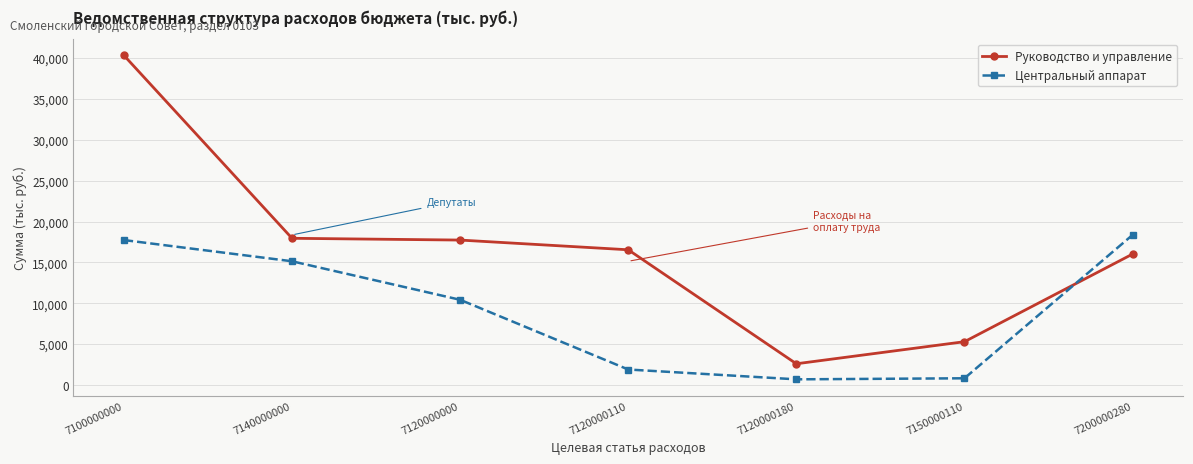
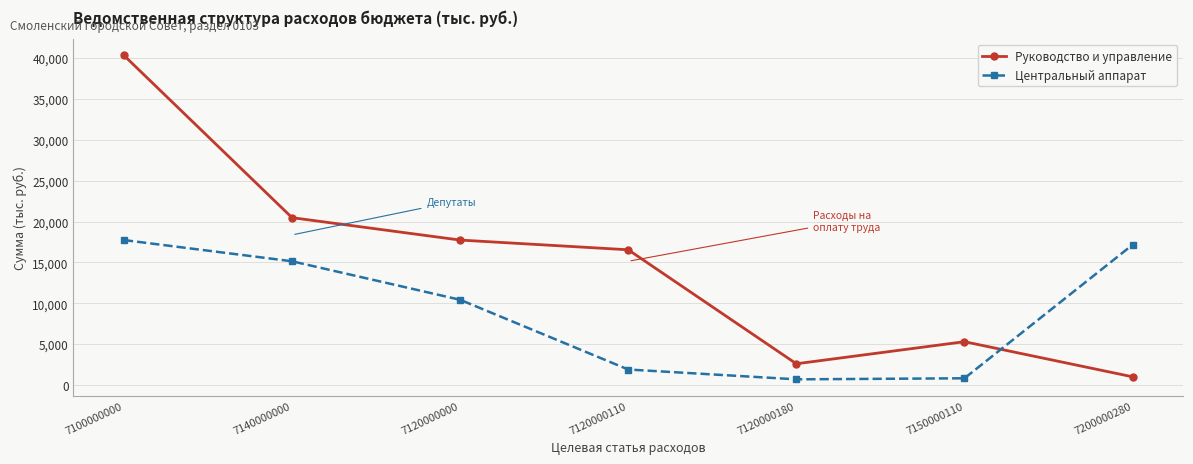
  {
    "Руководство и управление": {
      "7100000000": "40,000",
-     "7140000000": "18,000",
+     "7140000000": "20,000",
      "7120000000": "18,000",
      "7120000110": "17,000",
      "7120000180": "3,000",
      "7150000110": "5,000",
-     "7200000280": "16,000"
+     "7200000280": "1,000"
    },
    "Центральный аппарат": {
      "7100000000": "18,000",
      "7140000000": "15,000",
      "7120000000": "10,000",
      "7120000110": "2,000",
      "7120000180": "1,000",
      "7150000110": "1,000",
-     "7200000280": "18,000"
+     "7200000280": "17,000"
    }
  }
